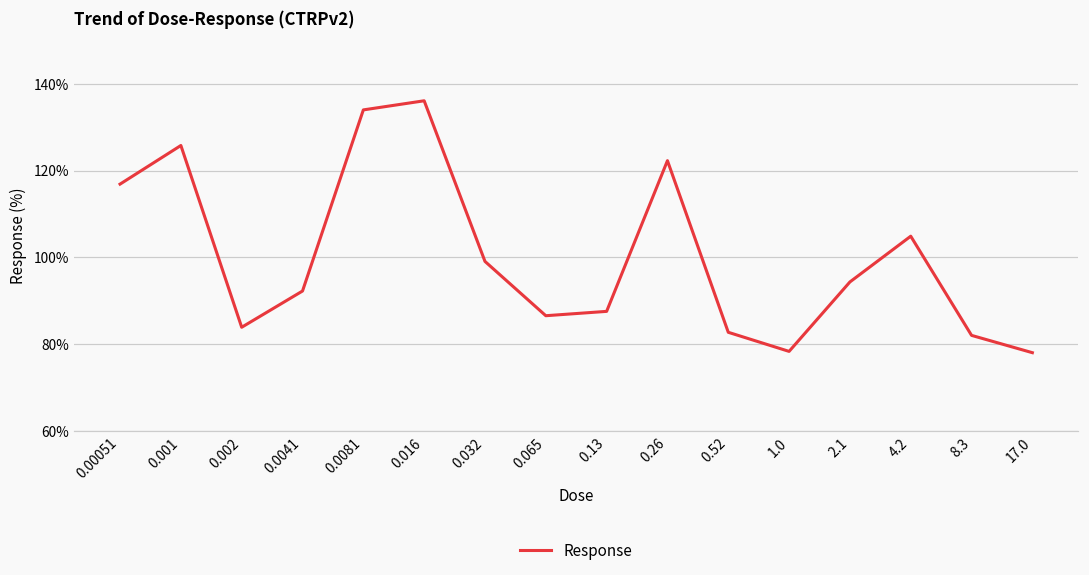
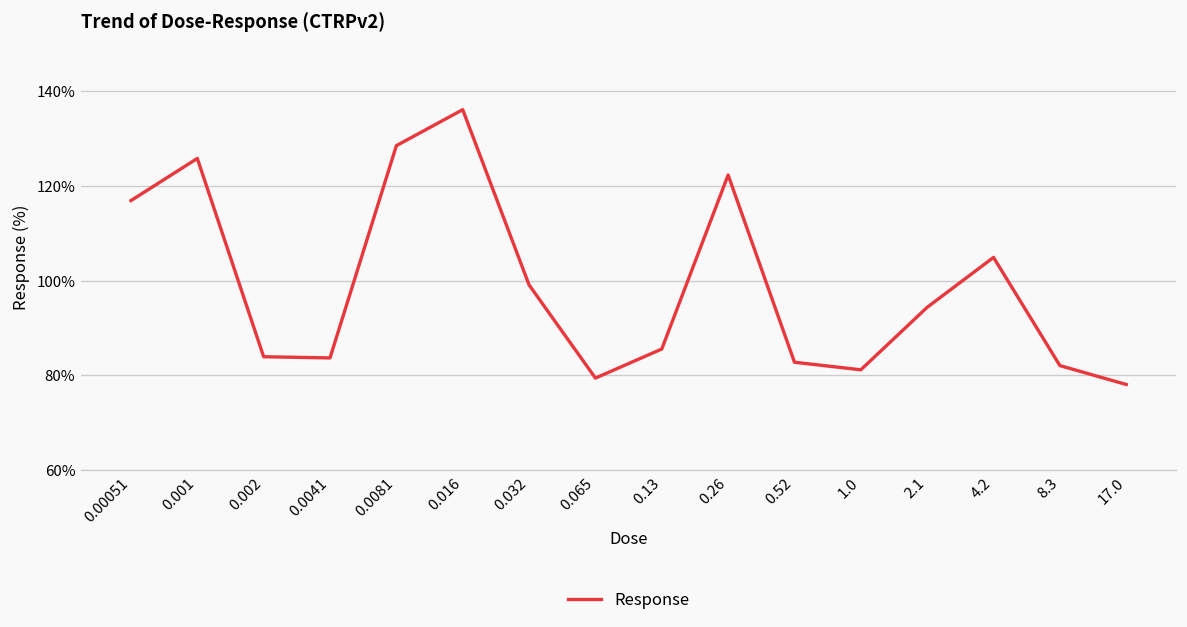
  {
    "0.00051": "117%",
    "0.001": "126%",
    "0.002": "84%",
-   "0.0041": "92%",
-   "0.0081": "134%",
+   "0.0041": "84%",
+   "0.0081": "129%",
    "0.016": "136%",
    "0.032": "99%",
-   "0.065": "87%",
-   "0.13": "88%",
+   "0.065": "79%",
+   "0.13": "86%",
    "0.26": "122%",
    "0.52": "83%",
-   "1.0": "78%",
+   "1.0": "81%",
    "2.1": "94%",
    "4.2": "105%",
    "8.3": "82%",
    "17.0": "78%"
  }
